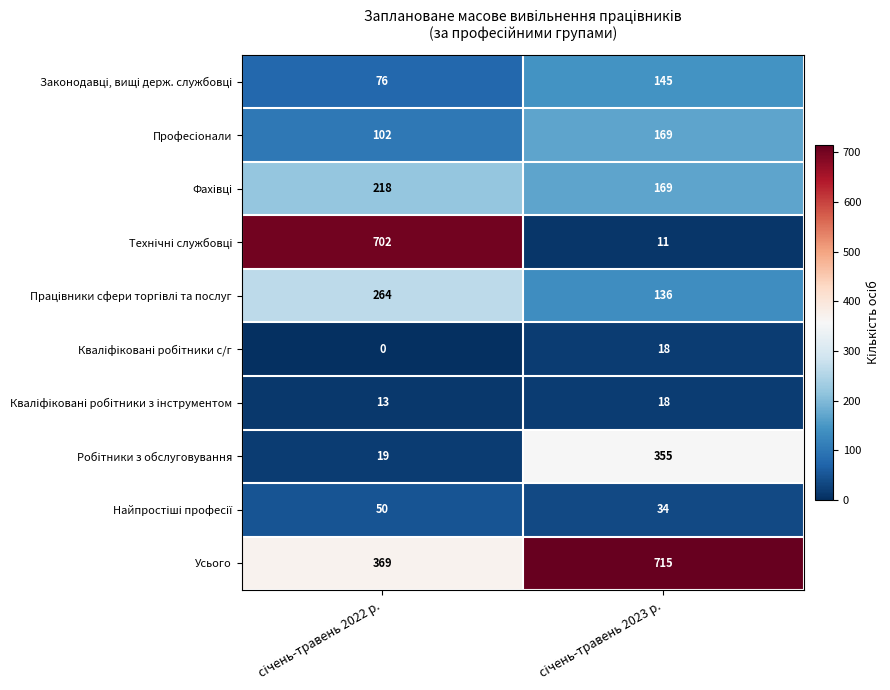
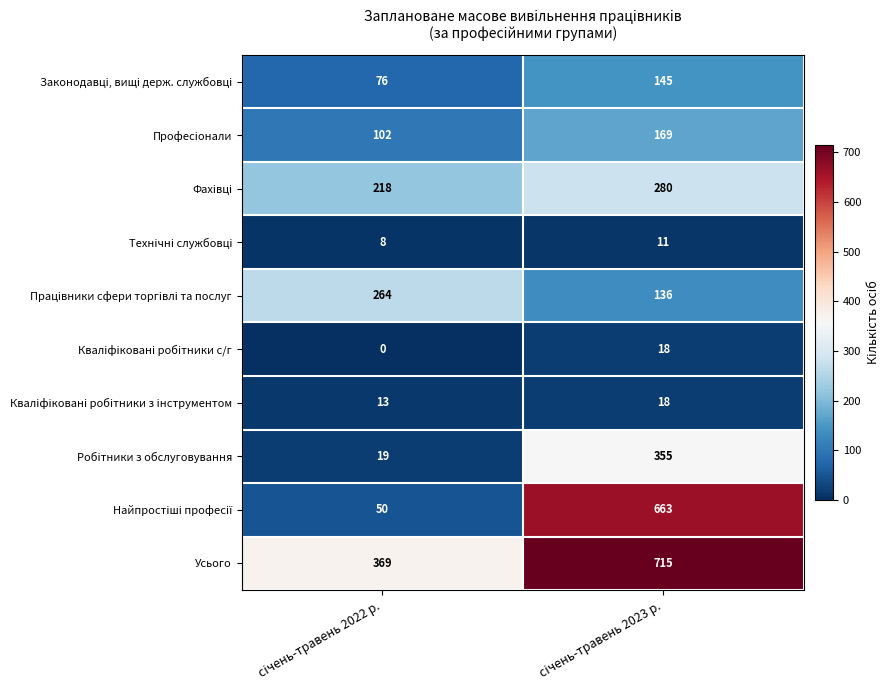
  {
    "Законодавці, вищі держ. службовці": {
      "січень-травень 2022 р.": 76,
      "січень-травень 2023 р.": 145
    },
    "Професіонали": {
      "січень-травень 2022 р.": 102,
      "січень-травень 2023 р.": 169
    },
    "Фахівці": {
      "січень-травень 2022 р.": 218,
-     "січень-травень 2023 р.": 169
+     "січень-травень 2023 р.": 280
    },
    "Технічні службовці": {
-     "січень-травень 2022 р.": 702,
+     "січень-травень 2022 р.": 8,
      "січень-травень 2023 р.": 11
    },
    "Працівники сфери торгівлі та послуг": {
      "січень-травень 2022 р.": 264,
      "січень-травень 2023 р.": 136
    },
    "Кваліфіковані робітники с/г": {
      "січень-травень 2022 р.": 0,
      "січень-травень 2023 р.": 18
    },
    "Кваліфіковані робітники з інструментом": {
      "січень-травень 2022 р.": 13,
      "січень-травень 2023 р.": 18
    },
    "Робітники з обслуговування": {
      "січень-травень 2022 р.": 19,
      "січень-травень 2023 р.": 355
    },
    "Найпростіші професії": {
      "січень-травень 2022 р.": 50,
-     "січень-травень 2023 р.": 34
+     "січень-травень 2023 р.": 663
    },
    "Усього": {
      "січень-травень 2022 р.": 369,
      "січень-травень 2023 р.": 715
    }
  }
